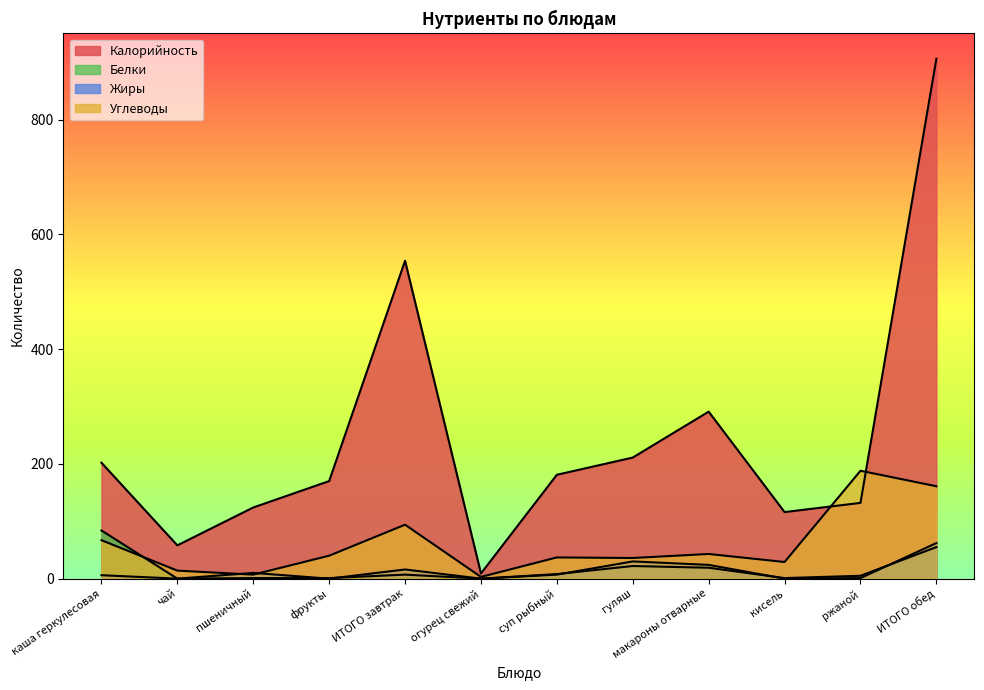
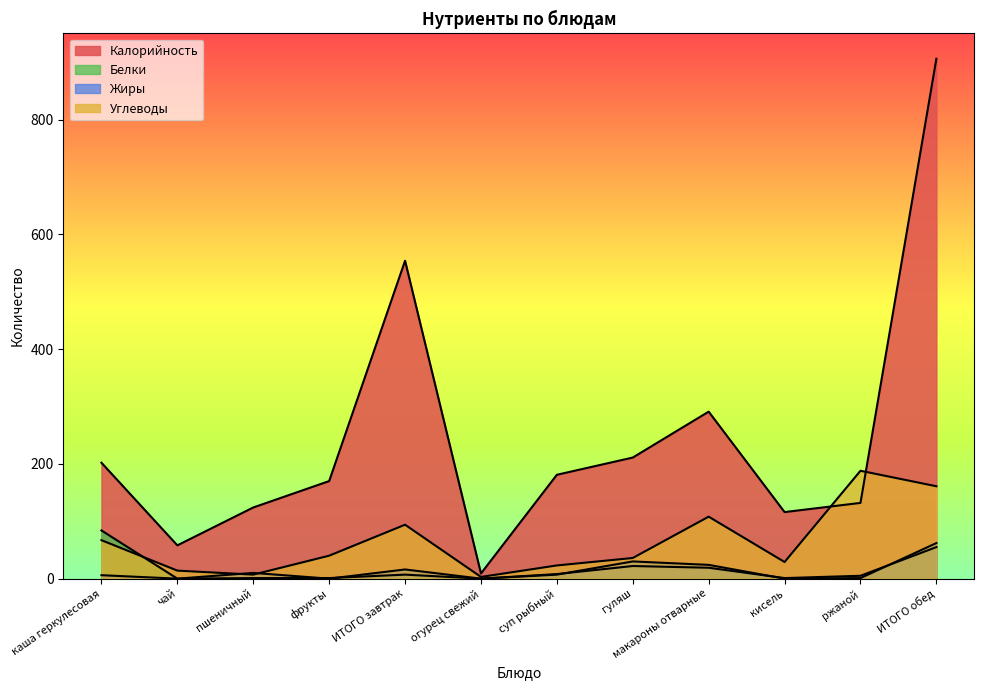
  {
    "Калорийность": {
      "каша геркулесовая": 200,
      "чай": 60,
      "пшеничный": 120,
      "фрукты": 170,
      "ИТОГО завтрак": 550,
      "огурец свежий": 10,
      "суп рыбный": 180,
      "гуляш": 210,
      "макароны отварные": 290,
      "кисель": 120,
      "ржаной": 130,
      "ИТОГО обед": 910
    },
    "Белки": {
      "каша геркулесовая": 80,
      "пшеничный": 0,
      "ИТОГО завтрак": 10,
      "гуляш": 20,
      "макароны отварные": 20,
      "ИТОГО обед": 60
    },
    "Жиры": {
      "каша геркулесовая": 10,
      "ИТОГО завтрак": 20,
      "гуляш": 30,
      "макароны отварные": 20,
      "ИТОГО обед": 60
    },
    "Углеводы": {
      "каша геркулесовая": 70,
      "чай": 10,
      "фрукты": 40,
      "ИТОГО завтрак": 90,
-     "суп рыбный": 40,
+     "суп рыбный": 20,
      "гуляш": 40,
-     "макароны отварные": 40,
+     "макароны отварные": 110,
      "кисель": 30,
      "ржаной": 190,
      "ИТОГО обед": 160
    }
  }
